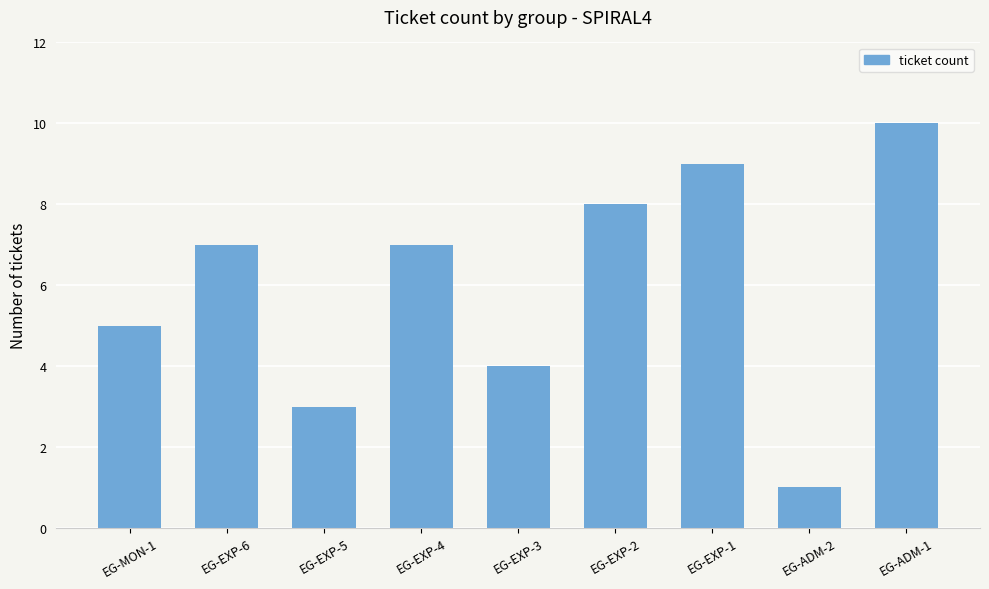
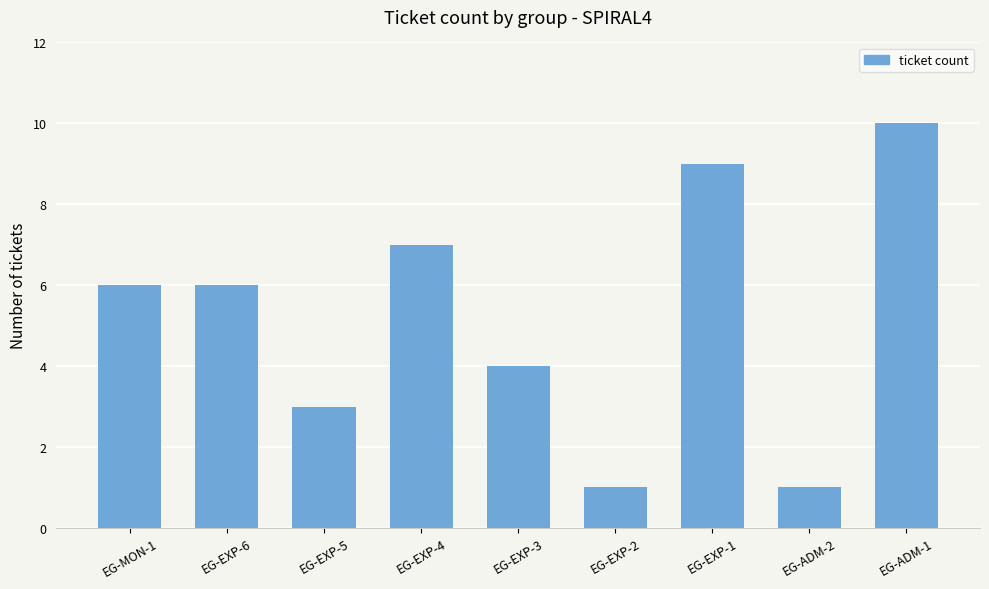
  {
-   "EG-MON-1": 5,
-   "EG-EXP-6": 7,
+   "EG-MON-1": 6,
+   "EG-EXP-6": 6,
    "EG-EXP-5": 3,
    "EG-EXP-4": 7,
    "EG-EXP-3": 4,
-   "EG-EXP-2": 8,
+   "EG-EXP-2": 1,
    "EG-EXP-1": 9,
    "EG-ADM-2": 1,
    "EG-ADM-1": 10
  }
